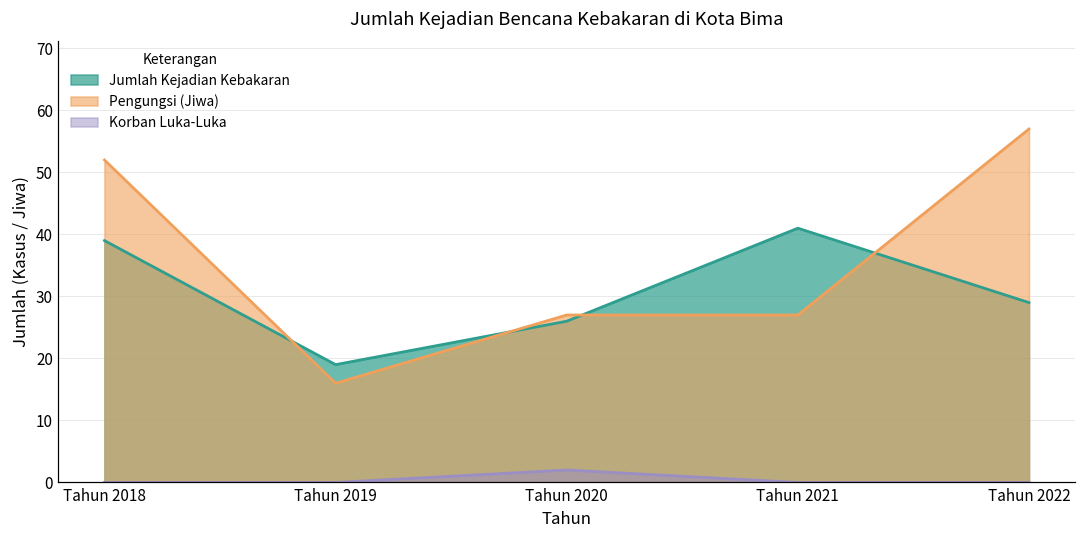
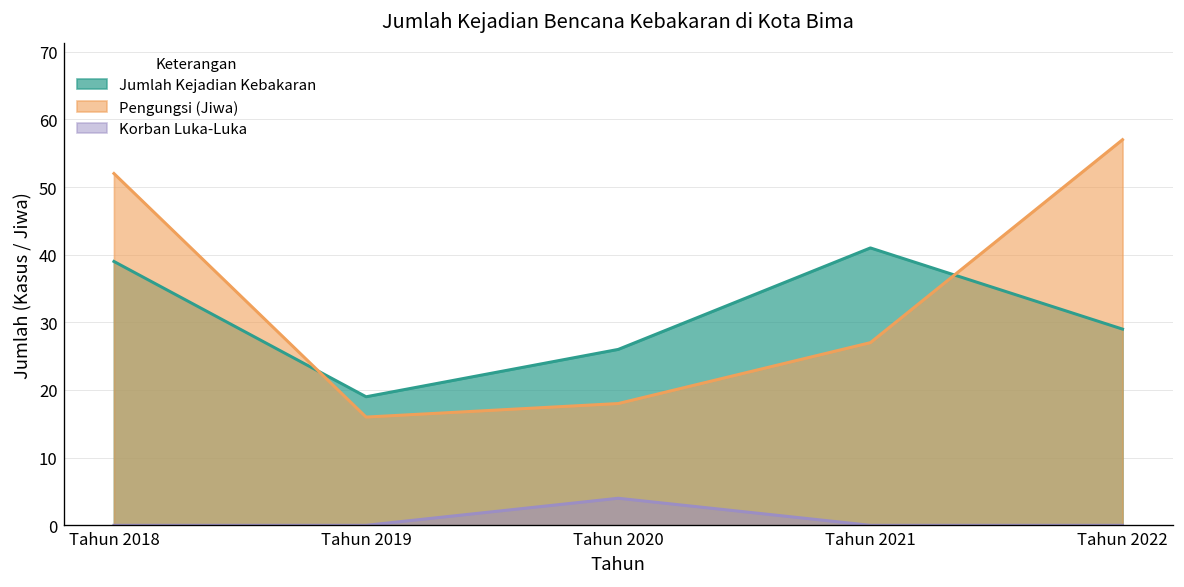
  {
    "Jumlah Kejadian Kebakaran": {
      "Tahun 2018": 39,
      "Tahun 2019": 19,
      "Tahun 2020": 26,
      "Tahun 2021": 41,
      "Tahun 2022": 29
    },
    "Pengungsi (Jiwa)": {
      "Tahun 2018": 52,
      "Tahun 2019": 16,
-     "Tahun 2020": 27,
+     "Tahun 2020": 18,
      "Tahun 2021": 27,
      "Tahun 2022": 57
    },
    "Korban Luka-Luka": {
      "Tahun 2018": 0,
      "Tahun 2019": 0,
-     "Tahun 2020": 2,
+     "Tahun 2020": 4,
      "Tahun 2021": 0,
      "Tahun 2022": 0
    }
  }
